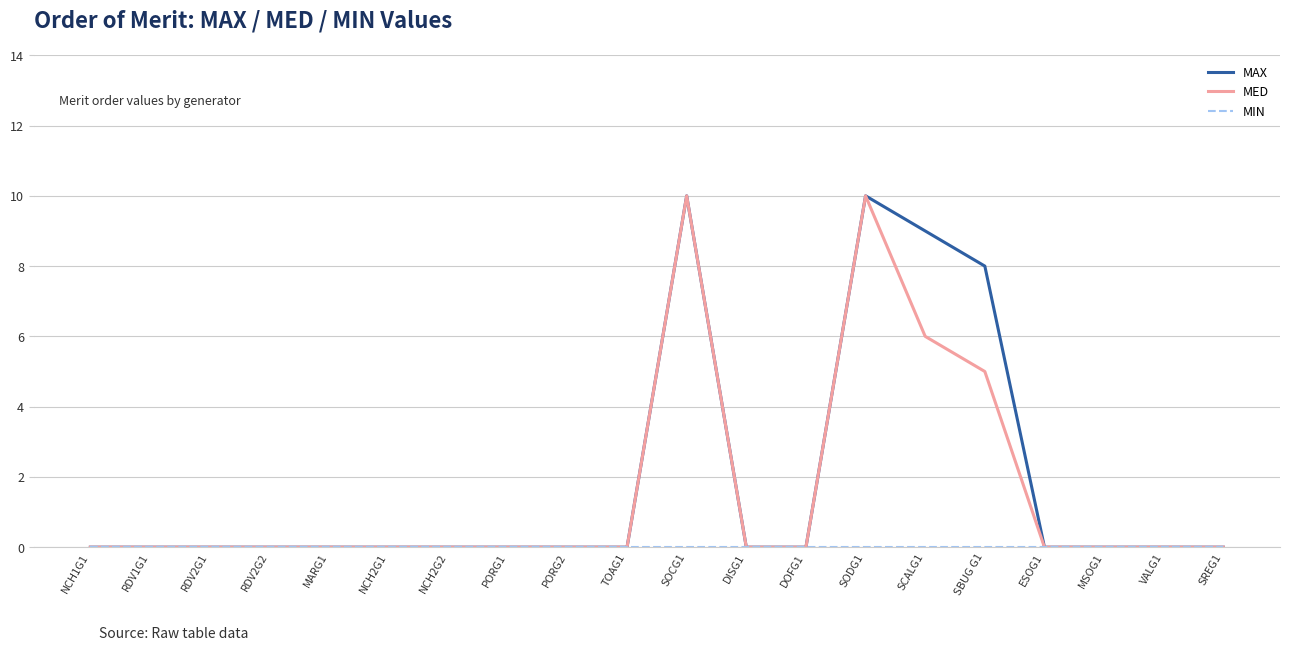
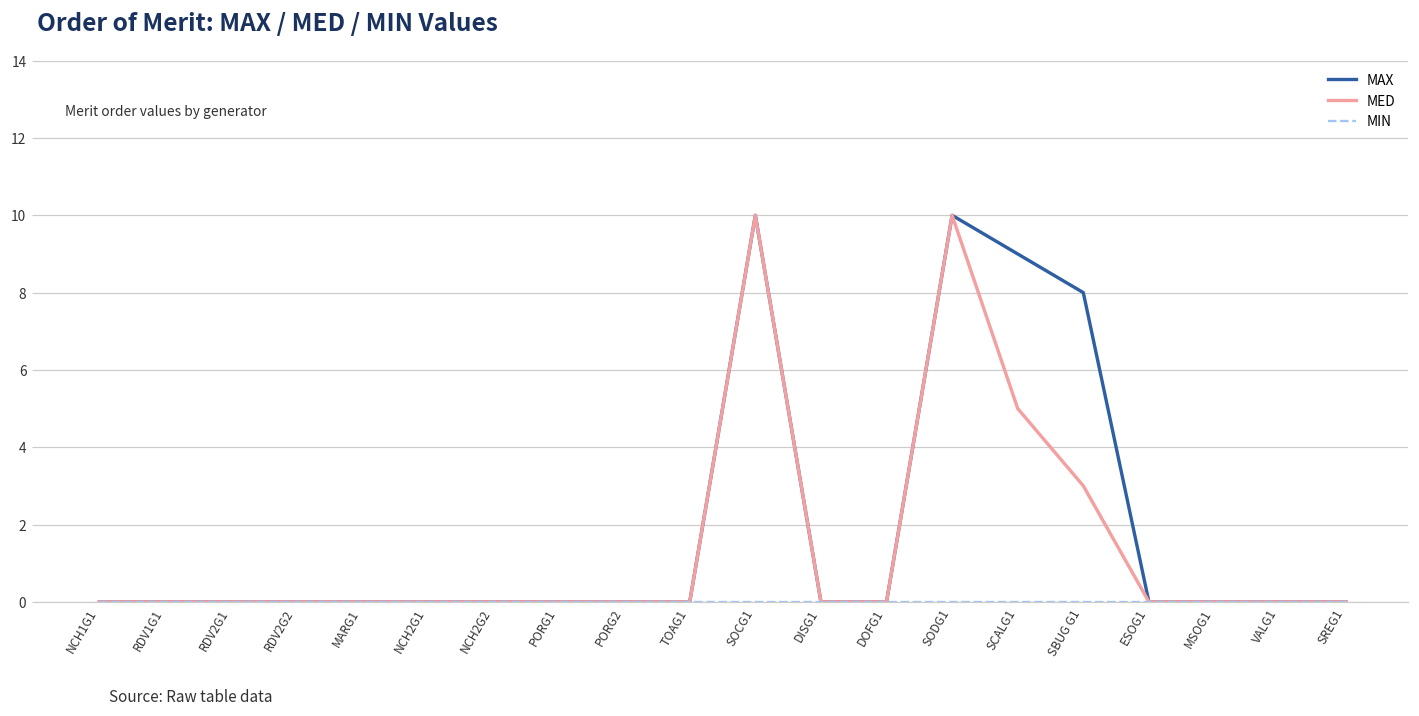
  {
    "MAX": {
      "SCALG1": 9,
      "SBUG G1": 8
    },
    "MED": {
-     "SCALG1": 6,
-     "SBUG G1": 5
+     "SCALG1": 5,
+     "SBUG G1": 3
    },
    "MIN": {
      "SOCG1": 0,
      "SODG1": 0,
      "SCALG1": 0,
      "SBUG G1": 0
    }
  }
